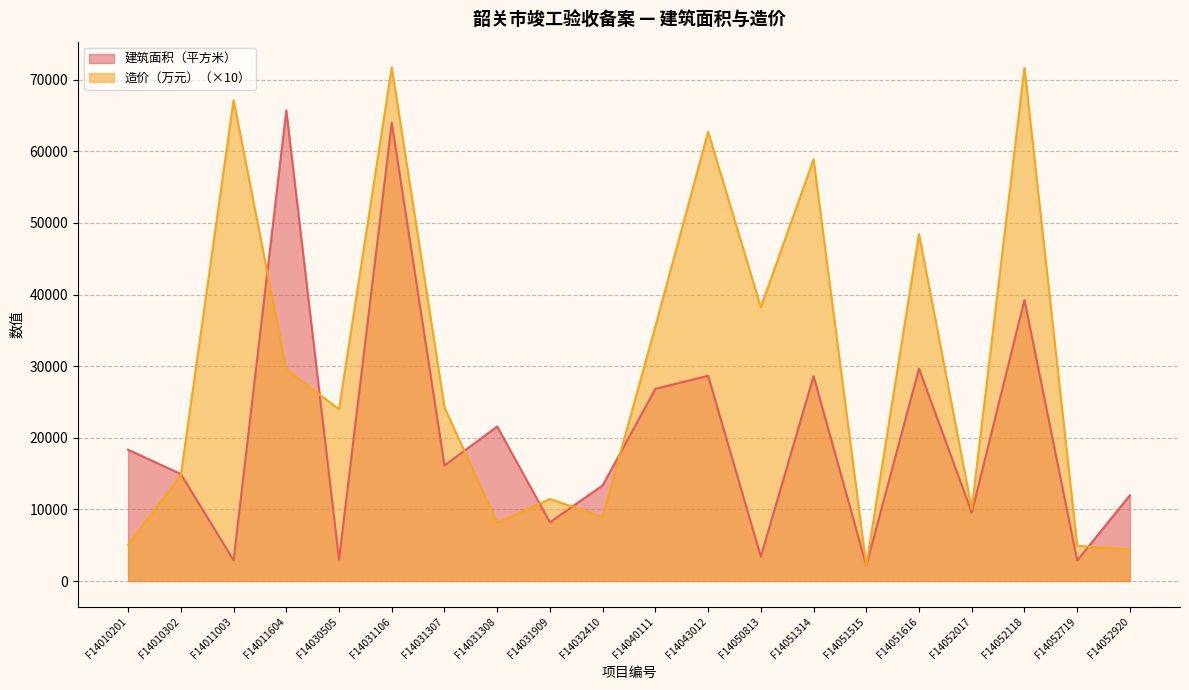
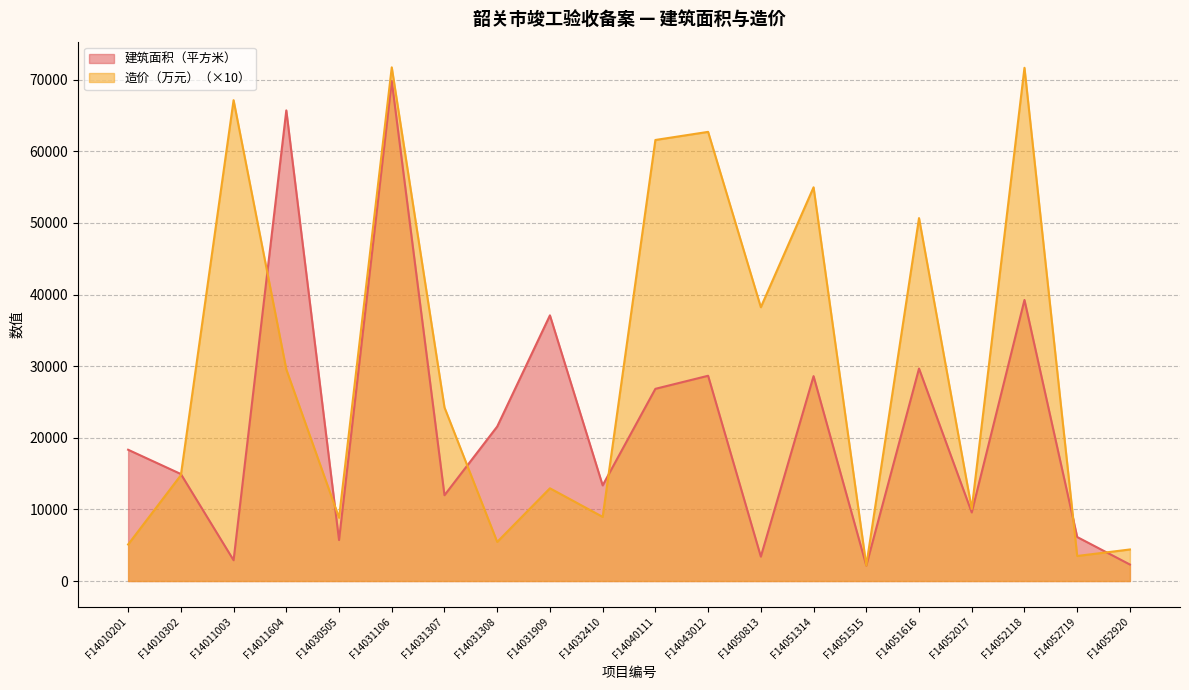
  {
    "建筑面积（平方米）": {
      "F14010201": 18000,
      "F14011003": 3000,
      "F14011604": 66000,
-     "F14030505": 3000,
-     "F14031106": 64000,
-     "F14031307": 16000,
+     "F14030505": 6000,
+     "F14031106": 70000,
+     "F14031307": 12000,
      "F14031308": 22000,
-     "F14031909": 8000,
+     "F14031909": 37000,
      "F14032410": 13000,
      "F14040111": 27000,
      "F14043012": 29000,
      "F14050813": 3000,
      "F14051314": 29000,
      "F14051616": 30000,
      "F14052017": 10000,
      "F14052118": 39000,
-     "F14052719": 3000,
-     "F14052920": 12000
+     "F14052719": 6000,
+     "F14052920": 2000
    },
    "造价（万元）（×10）": {
      "F14010201": 5000,
      "F14011003": 67000,
      "F14011604": 30000,
-     "F14030505": 24000,
+     "F14030505": 9000,
      "F14031106": 72000,
      "F14031307": 24000,
-     "F14031308": 8000,
-     "F14031909": 11000,
+     "F14031308": 5000,
+     "F14031909": 13000,
      "F14032410": 9000,
-     "F14040111": 36000,
+     "F14040111": 62000,
      "F14043012": 63000,
      "F14050813": 38000,
-     "F14051314": 59000,
-     "F14051616": 48000,
+     "F14051314": 55000,
+     "F14051616": 51000,
      "F14052017": 10000,
      "F14052118": 72000,
-     "F14052719": 5000,
+     "F14052719": 3000,
      "F14052920": 4000
    }
  }
